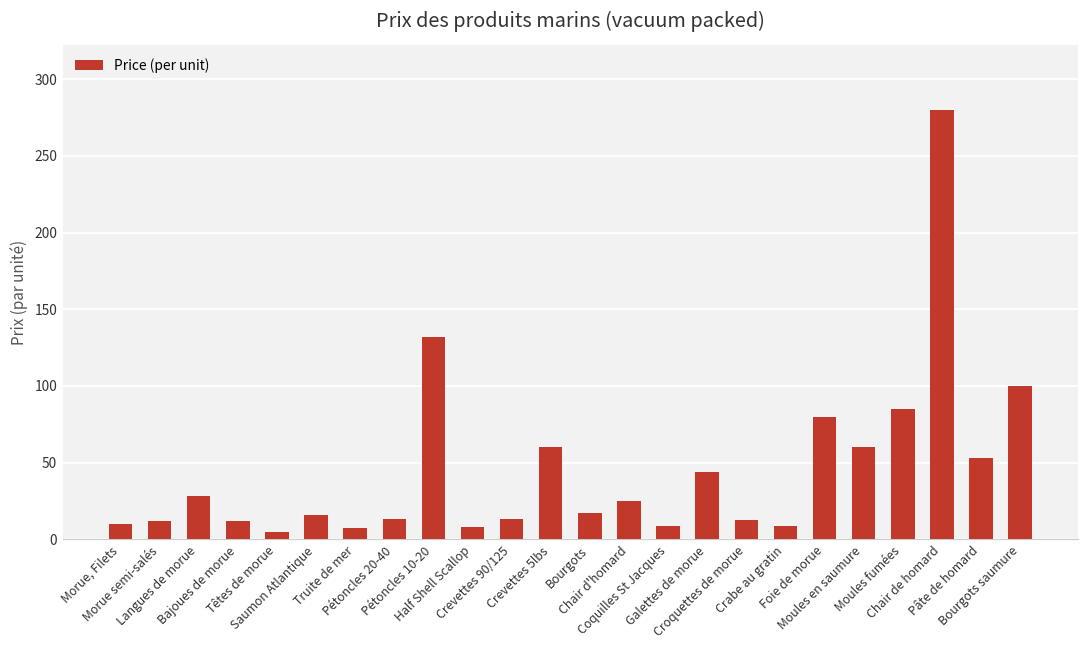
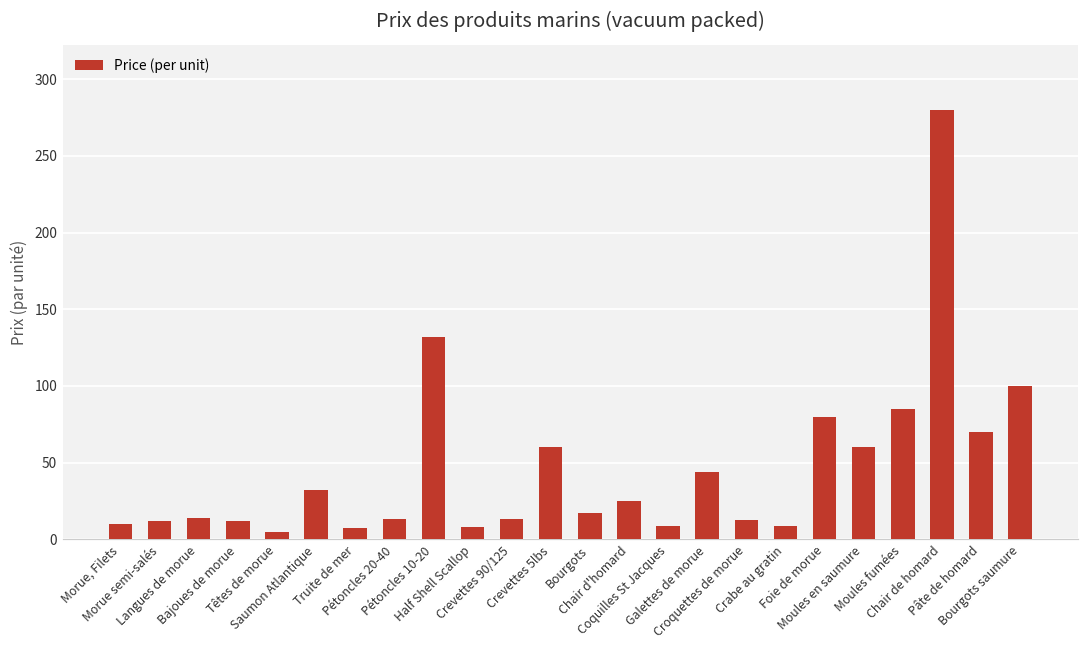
  {
    "Morue, Filets": 10,
    "Morue semi-salés": 12,
-   "Langues de morue": 28,
+   "Langues de morue": 14,
    "Bajoues de morue": 12,
    "Têtes de morue": 5,
-   "Saumon Atlantique": 16,
+   "Saumon Atlantique": 32,
    "Truite de mer": 8,
    "Pétoncles 20-40": 13,
    "Pétoncles 10-20": 132,
    "Half Shell Scallop": 8,
    "Crevettes 90/125": 13,
    "Crevettes 5lbs": 60,
    "Bourgots": 17,
    "Chair d'homard": 25,
    "Coquilles St Jacques": 9,
    "Galettes de morue": 44,
    "Croquettes de morue": 13,
    "Crabe au gratin": 9,
    "Foie de morue": 80,
    "Moules en saumure": 60,
    "Moules fumées": 85,
    "Chair de homard": 280,
-   "Pâte de homard": 53,
+   "Pâte de homard": 70,
    "Bourgots saumure": 100
  }
